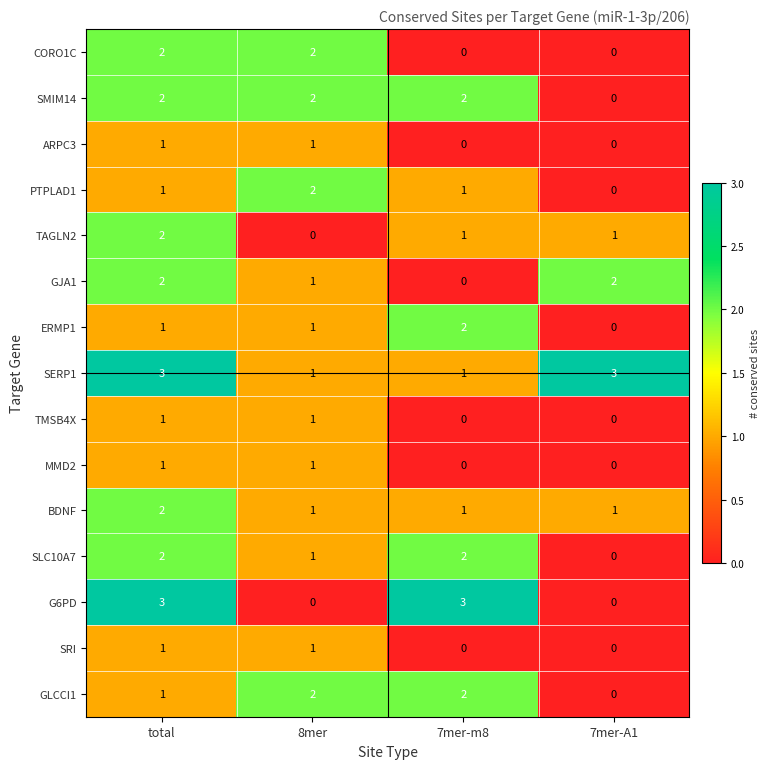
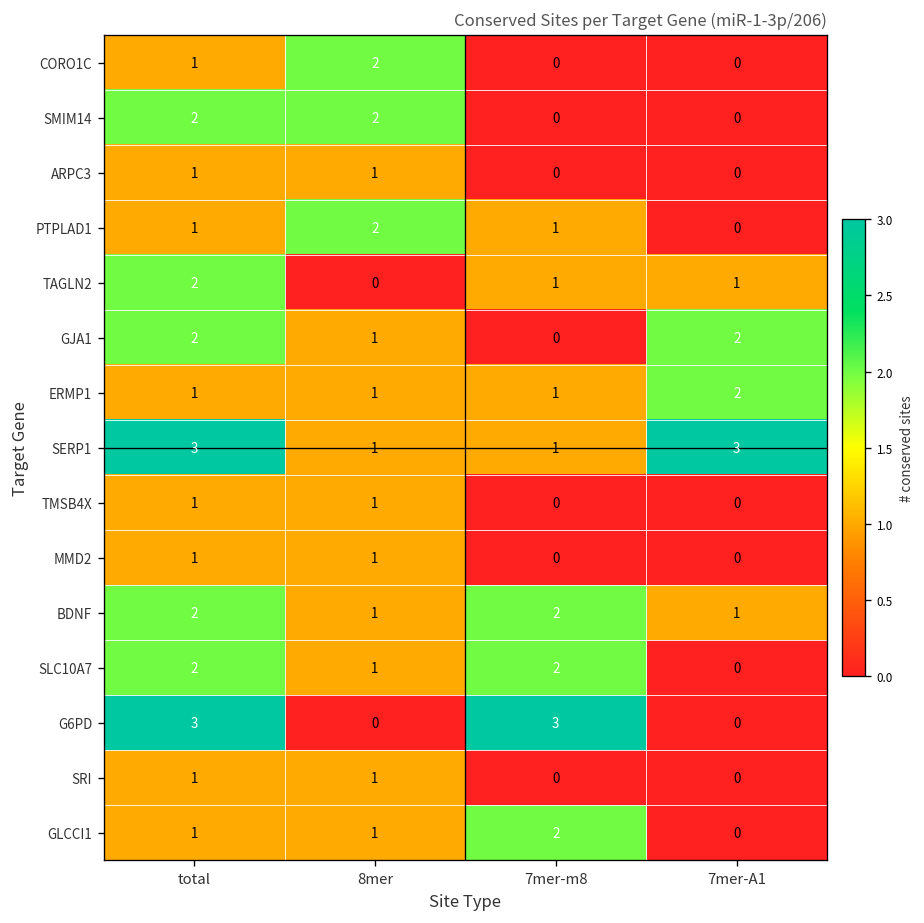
  {
    "CORO1C": {
-     "total": 2,
+     "total": 1,
      "8mer": 2,
      "7mer-m8": 0,
      "7mer-A1": 0
    },
    "SMIM14": {
      "total": 2,
      "8mer": 2,
-     "7mer-m8": 2,
+     "7mer-m8": 0,
      "7mer-A1": 0
    },
    "ARPC3": {
      "total": 1,
      "8mer": 1,
      "7mer-m8": 0,
      "7mer-A1": 0
    },
    "PTPLAD1": {
      "total": 1,
      "8mer": 2,
      "7mer-m8": 1,
      "7mer-A1": 0
    },
    "TAGLN2": {
      "total": 2,
      "8mer": 0,
      "7mer-m8": 1,
      "7mer-A1": 1
    },
    "GJA1": {
      "total": 2,
      "8mer": 1,
      "7mer-m8": 0,
      "7mer-A1": 2
    },
    "ERMP1": {
      "total": 1,
      "8mer": 1,
-     "7mer-m8": 2,
-     "7mer-A1": 0
+     "7mer-m8": 1,
+     "7mer-A1": 2
    },
    "SERP1": {
      "total": 3,
      "8mer": 1,
      "7mer-m8": 1,
      "7mer-A1": 3
    },
    "TMSB4X": {
      "total": 1,
      "8mer": 1,
      "7mer-m8": 0,
      "7mer-A1": 0
    },
    "MMD2": {
      "total": 1,
      "8mer": 1,
      "7mer-m8": 0,
      "7mer-A1": 0
    },
    "BDNF": {
      "total": 2,
      "8mer": 1,
-     "7mer-m8": 1,
+     "7mer-m8": 2,
      "7mer-A1": 1
    },
    "SLC10A7": {
      "total": 2,
      "8mer": 1,
      "7mer-m8": 2,
      "7mer-A1": 0
    },
    "G6PD": {
      "total": 3,
      "8mer": 0,
      "7mer-m8": 3,
      "7mer-A1": 0
    },
    "SRI": {
      "total": 1,
      "8mer": 1,
      "7mer-m8": 0,
      "7mer-A1": 0
    },
    "GLCCI1": {
      "total": 1,
-     "8mer": 2,
+     "8mer": 1,
      "7mer-m8": 2,
      "7mer-A1": 0
    }
  }
